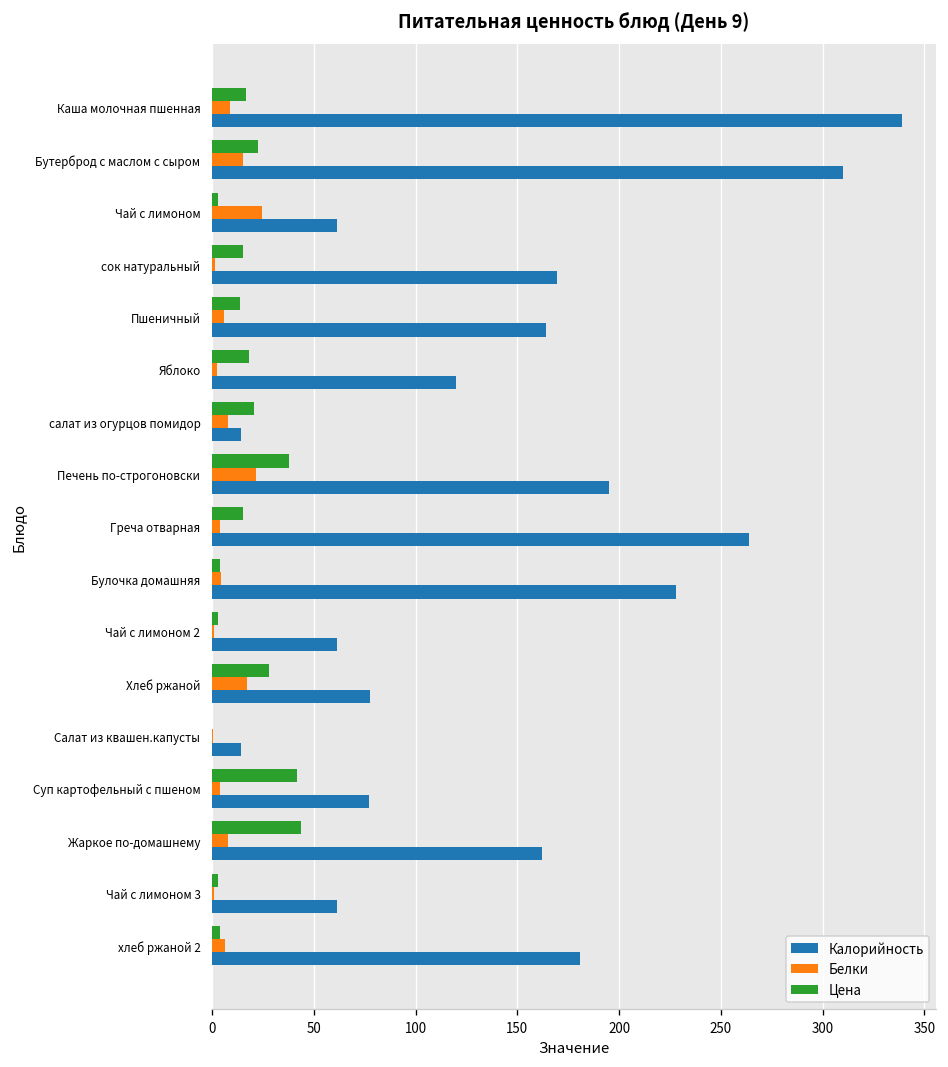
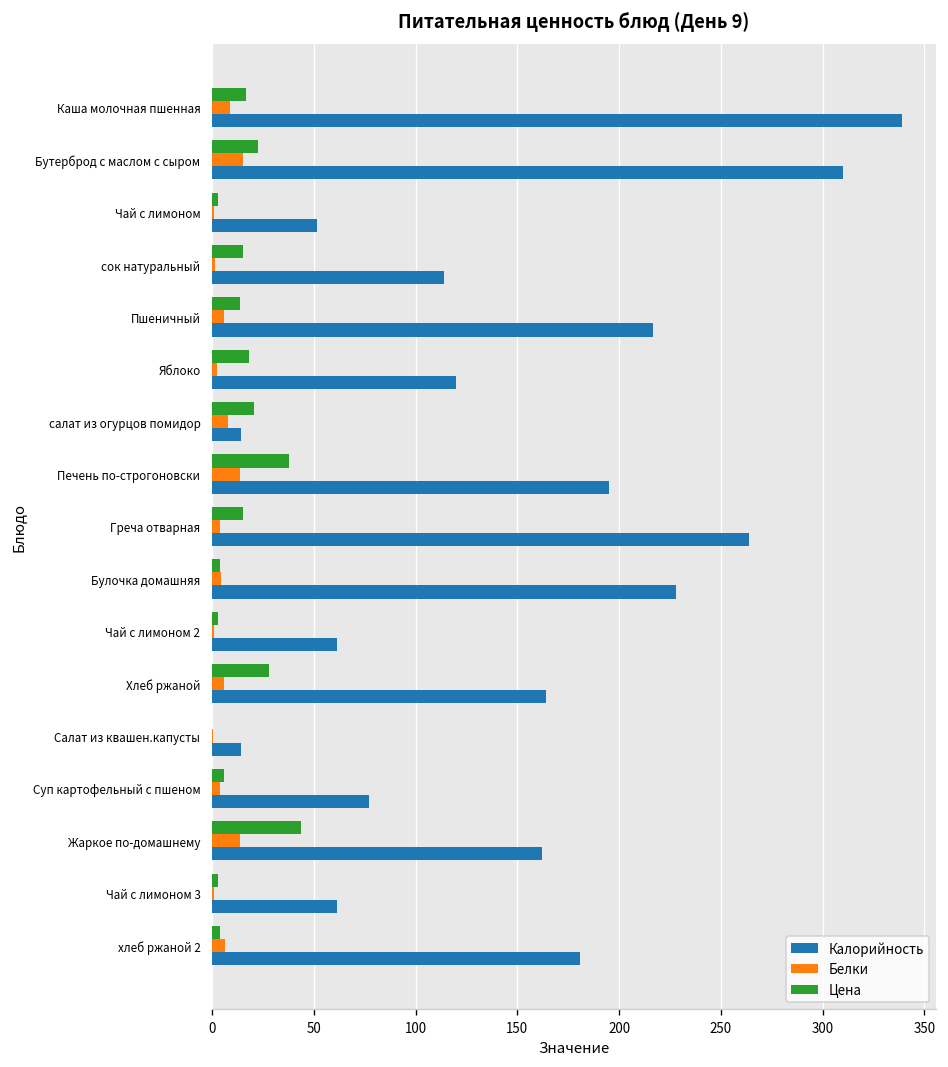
  {
    "Калорийность": {
      "Каша молочная пшенная": 339,
      "Бутерброд с маслом с сыром": 310,
-     "Чай с лимоном": 62,
-     "сок натуральный": 169,
-     "Пшеничный": 164,
+     "Чай с лимоном": 52,
+     "сок натуральный": 114,
+     "Пшеничный": 217,
      "Яблоко": 120,
      "салат из огурцов помидор": 14,
      "Печень по-строгоновски": 195,
      "Греча отварная": 264,
      "Булочка домашняя": 228,
      "Чай с лимоном 2": 62,
-     "Хлеб ржаной": 78,
+     "Хлеб ржаной": 164,
      "Салат из квашен.капусты": 14,
      "Суп картофельный с пшеном": 77,
      "Жаркое по-домашнему": 162,
      "Чай с лимоном 3": 62,
      "хлеб ржаной 2": 181
    },
    "Белки": {
      "Каша молочная пшенная": 9,
      "Бутерброд с маслом с сыром": 15,
-     "Чай с лимоном": 25,
+     "Чай с лимоном": 1,
      "Пшеничный": 6,
      "Яблоко": 2,
      "салат из огурцов помидор": 8,
-     "Печень по-строгоновски": 22,
+     "Печень по-строгоновски": 14,
      "Греча отварная": 4,
      "Булочка домашняя": 4,
-     "Хлеб ржаной": 17,
+     "Хлеб ржаной": 6,
      "Суп картофельный с пшеном": 4,
-     "Жаркое по-домашнему": 8,
+     "Жаркое по-домашнему": 14,
      "хлеб ржаной 2": 7
    },
    "Цена": {
      "Каша молочная пшенная": 17,
      "Бутерброд с маслом с сыром": 22,
      "Чай с лимоном": 3,
      "сок натуральный": 15,
      "Пшеничный": 14,
      "Яблоко": 18,
      "салат из огурцов помидор": 21,
      "Печень по-строгоновски": 38,
      "Греча отварная": 15,
      "Булочка домашняя": 4,
      "Чай с лимоном 2": 3,
      "Хлеб ржаной": 28,
      "Салат из квашен.капусты": 0,
-     "Суп картофельный с пшеном": 42,
+     "Суп картофельный с пшеном": 6,
      "Жаркое по-домашнему": 44,
      "Чай с лимоном 3": 3,
      "хлеб ржаной 2": 4
    }
  }
